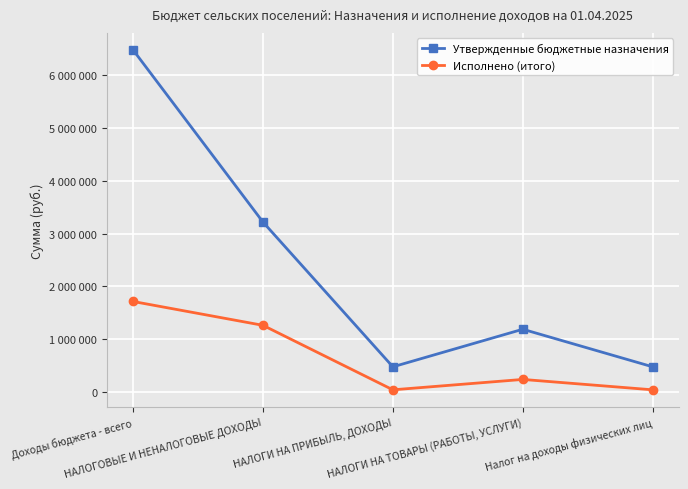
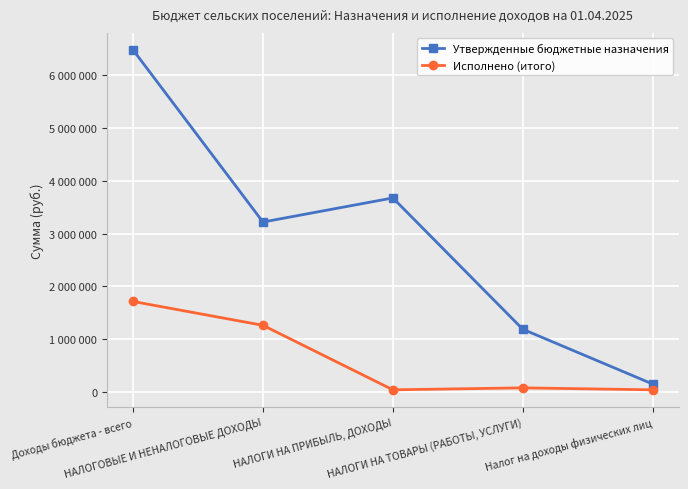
  {
    "Утвержденные бюджетные назначения": {
      "Доходы бюджета - всего": 6500000,
      "НАЛОГОВЫЕ И НЕНАЛОГОВЫЕ ДОХОДЫ": 3200000,
-     "НАЛОГИ НА ПРИБЫЛЬ, ДОХОДЫ": 500000,
+     "НАЛОГИ НА ПРИБЫЛЬ, ДОХОДЫ": 3700000,
      "НАЛОГИ НА ТОВАРЫ (РАБОТЫ, УСЛУГИ)": 1200000,
-     "Налог на доходы физических лиц": 500000
+     "Налог на доходы физических лиц": 200000
    },
    "Исполнено (итого)": {
      "Доходы бюджета - всего": 1700000,
      "НАЛОГОВЫЕ И НЕНАЛОГОВЫЕ ДОХОДЫ": 1300000,
      "НАЛОГИ НА ПРИБЫЛЬ, ДОХОДЫ": 0,
-     "НАЛОГИ НА ТОВАРЫ (РАБОТЫ, УСЛУГИ)": 200000,
+     "НАЛОГИ НА ТОВАРЫ (РАБОТЫ, УСЛУГИ)": 100000,
      "Налог на доходы физических лиц": 0
    }
  }
